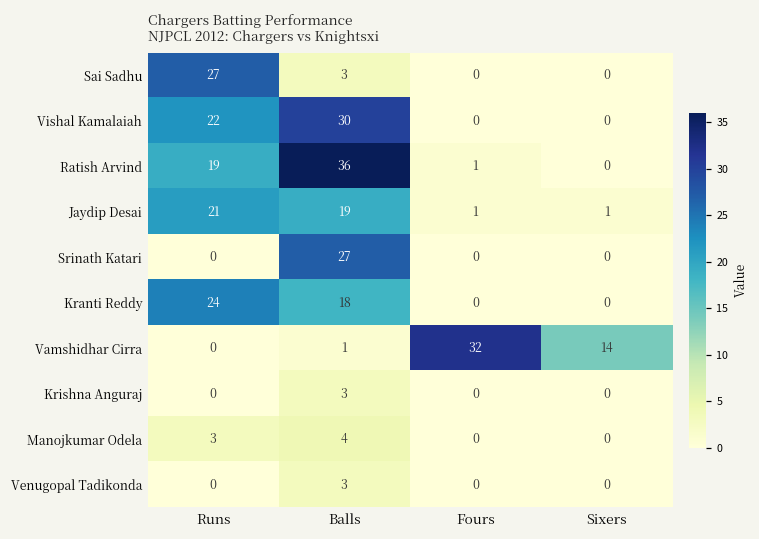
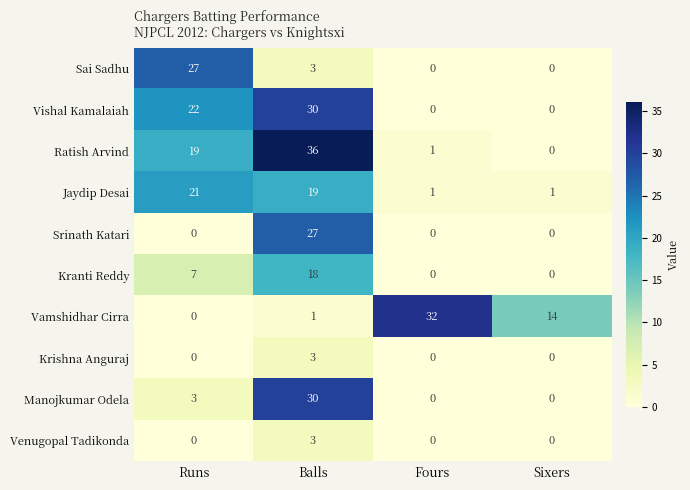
  {
    "Sai Sadhu": {
      "Runs": 27,
      "Balls": 3,
      "Fours": 0,
      "Sixers": 0
    },
    "Vishal Kamalaiah": {
      "Runs": 22,
      "Balls": 30,
      "Fours": 0,
      "Sixers": 0
    },
    "Ratish Arvind": {
      "Runs": 19,
      "Balls": 36,
      "Fours": 1,
      "Sixers": 0
    },
    "Jaydip Desai": {
      "Runs": 21,
      "Balls": 19,
      "Fours": 1,
      "Sixers": 1
    },
    "Srinath Katari": {
      "Runs": 0,
      "Balls": 27,
      "Fours": 0,
      "Sixers": 0
    },
    "Kranti Reddy": {
-     "Runs": 24,
+     "Runs": 7,
      "Balls": 18,
      "Fours": 0,
      "Sixers": 0
    },
    "Vamshidhar Cirra": {
      "Runs": 0,
      "Balls": 1,
      "Fours": 32,
      "Sixers": 14
    },
    "Krishna Anguraj": {
      "Runs": 0,
      "Balls": 3,
      "Fours": 0,
      "Sixers": 0
    },
    "Manojkumar Odela": {
      "Runs": 3,
-     "Balls": 4,
+     "Balls": 30,
      "Fours": 0,
      "Sixers": 0
    },
    "Venugopal Tadikonda": {
      "Runs": 0,
      "Balls": 3,
      "Fours": 0,
      "Sixers": 0
    }
  }
